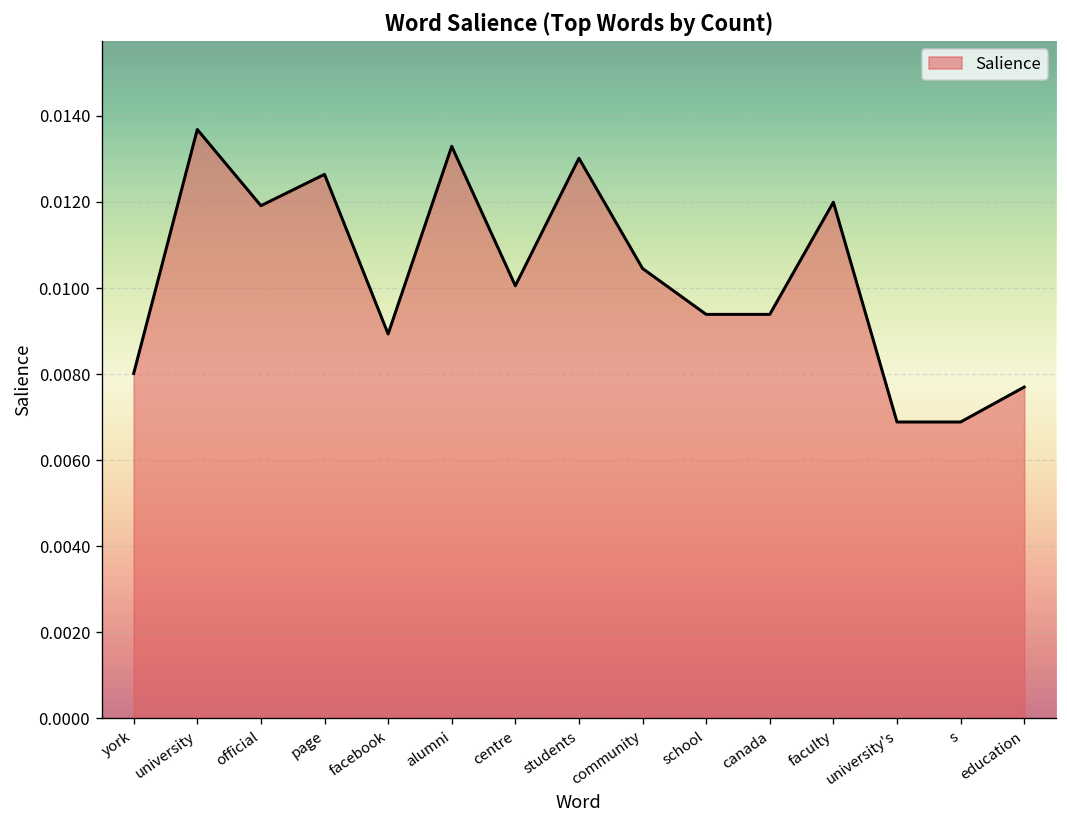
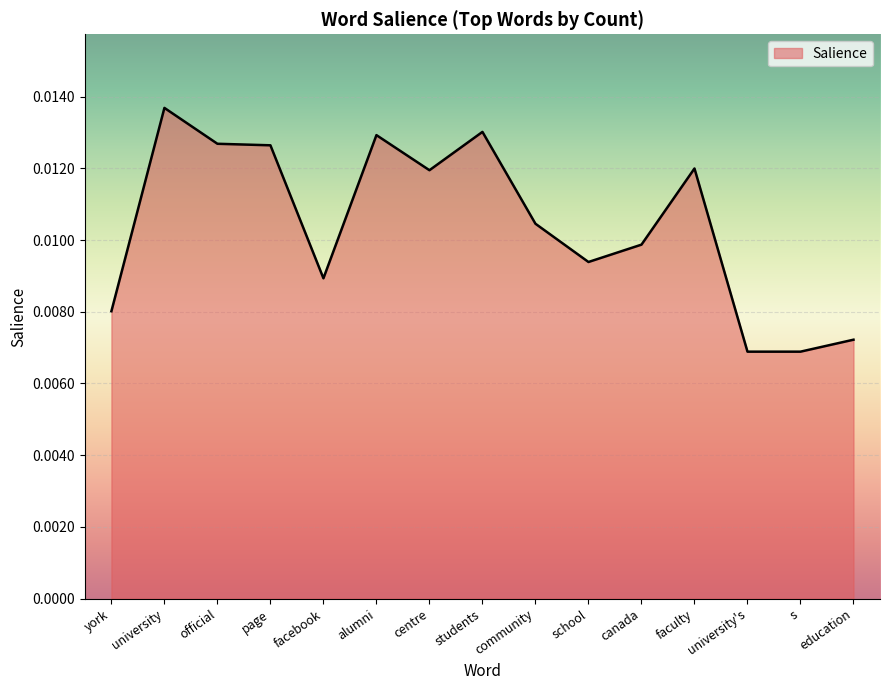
  {
    "york": 0.0080,
    "university": 0.0137,
-   "official": 0.0119,
+   "official": 0.0127,
    "page": 0.0126,
    "facebook": 0.0089,
-   "alumni": 0.0133,
-   "centre": 0.0101,
+   "alumni": 0.0129,
+   "centre": 0.0119,
    "students": 0.0130,
    "community": 0.0105,
    "school": 0.0094,
-   "canada": 0.0094,
+   "canada": 0.0099,
    "faculty": 0.0120,
    "university's": 0.0069,
    "s": 0.0069,
-   "education": 0.0077
+   "education": 0.0072
  }
